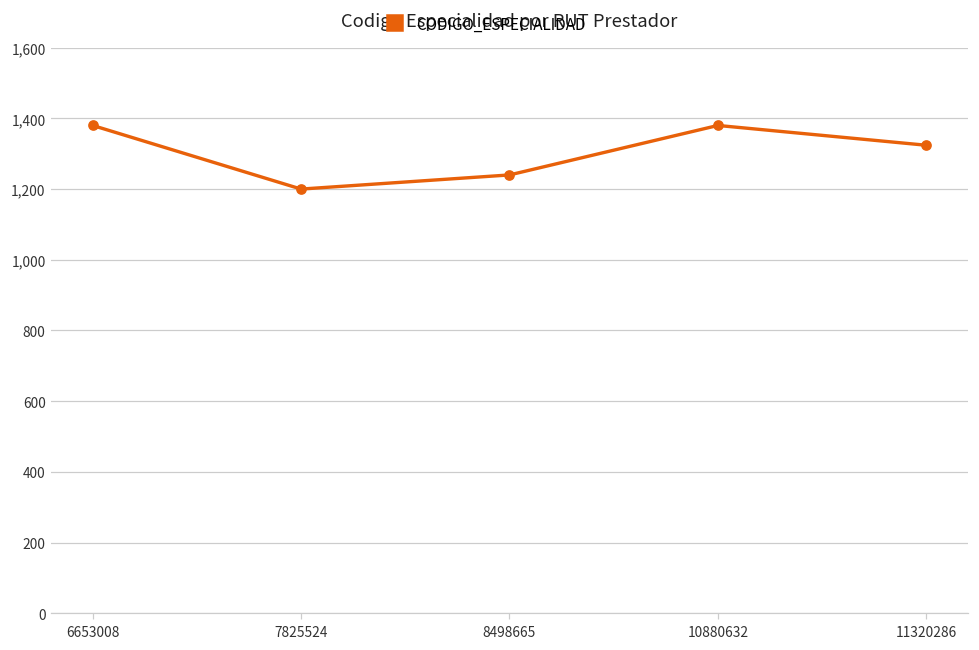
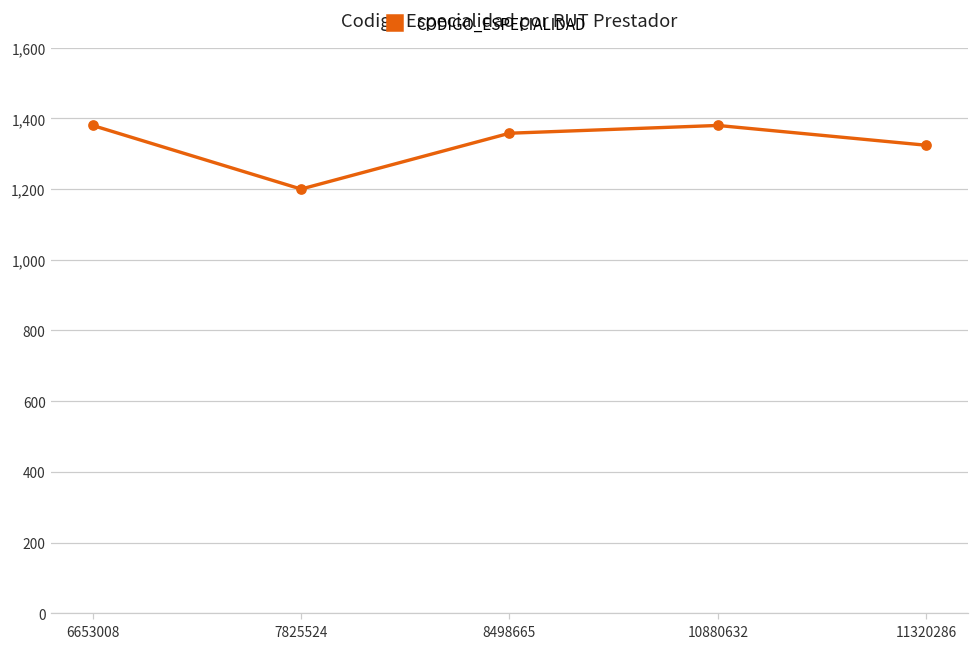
  {
    "6653008": "1,380",
    "7825524": "1,200",
-   "8498665": "1,240",
+   "8498665": "1,360",
    "10880632": "1,380",
    "11320286": "1,320"
  }
